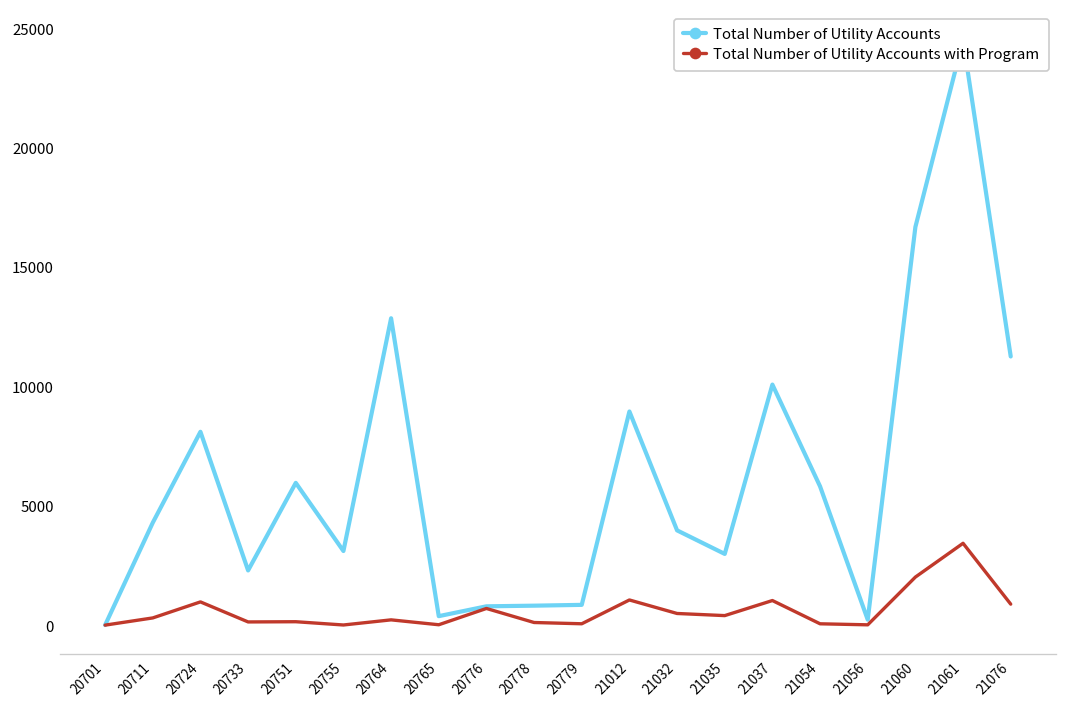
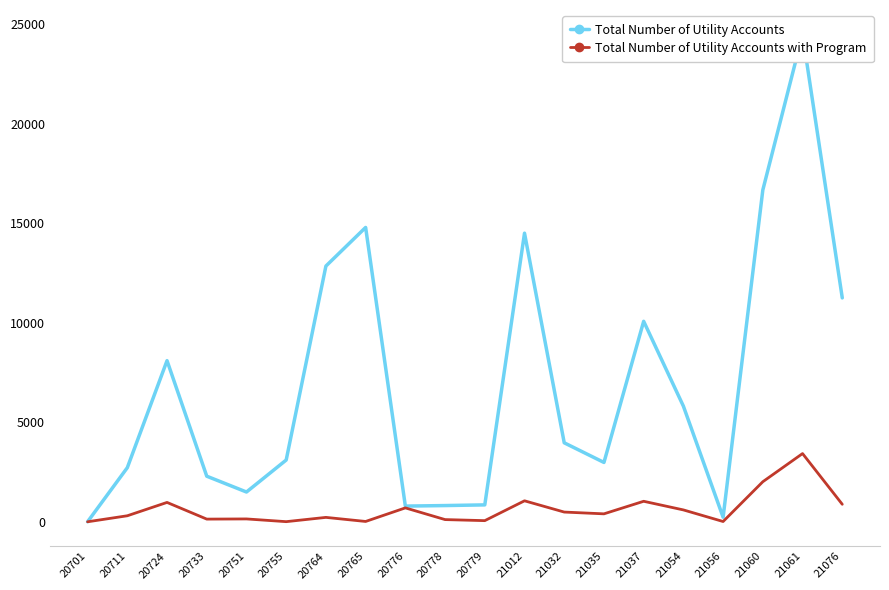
  {
    "Total Number of Utility Accounts": {
-     "20711": 4300,
+     "20711": 2700,
      "20724": 8100,
      "20733": 2300,
-     "20751": 6000,
+     "20751": 1500,
      "20755": 3100,
      "20764": 12900,
-     "20765": 400,
+     "20765": 14800,
      "20778": 800,
      "20779": 800,
-     "21012": 8900,
+     "21012": 14500,
      "21032": 4000,
      "21035": 3000,
      "21037": 10100,
      "21054": 5800,
      "21056": 200,
      "21060": 16700,
      "21076": 11300
    },
    "Total Number of Utility Accounts with Program": {
      "20711": 300,
      "20724": 1000,
      "20733": 100,
      "20751": 100,
      "20755": 0,
      "20764": 200,
      "20765": 0,
      "20778": 100,
      "20779": 100,
      "21012": 1100,
      "21032": 500,
      "21035": 400,
      "21037": 1000,
-     "21054": 100,
+     "21054": 600,
      "21056": 0,
      "21060": 2000,
      "21061": 3400,
      "21076": 900
    }
  }
